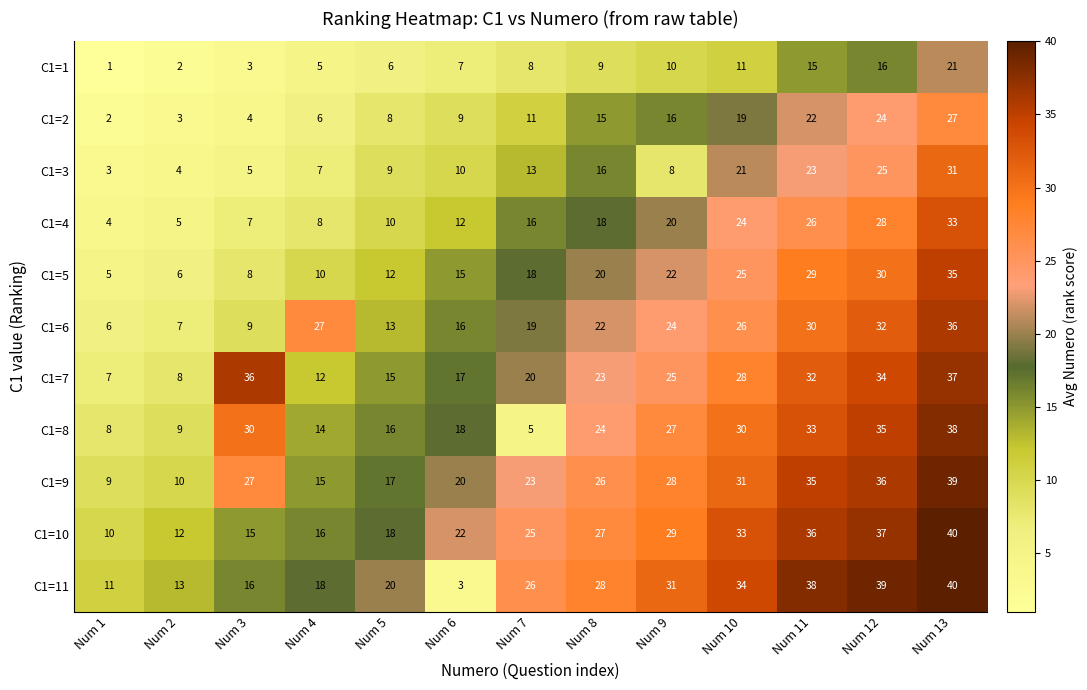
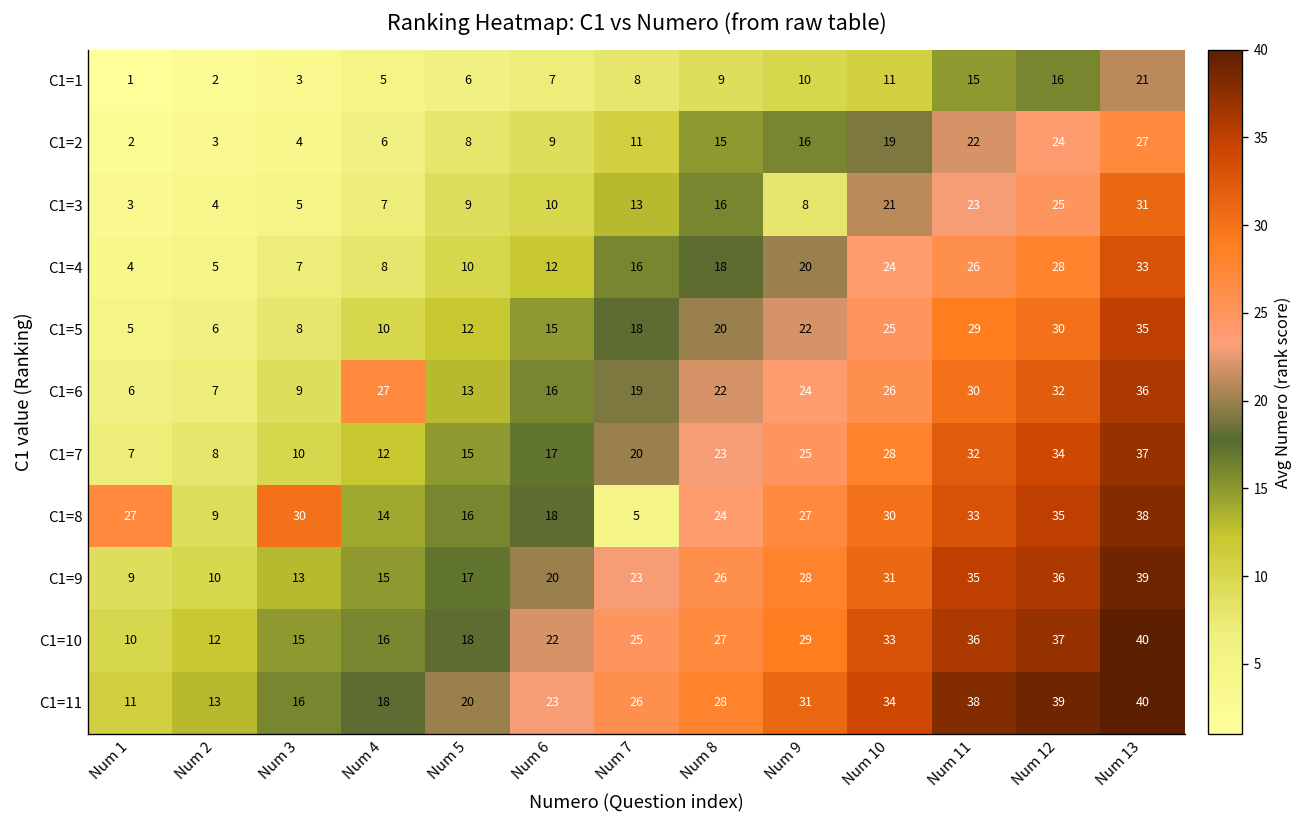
  {
    "C1=1": {
      "Num 1": 1,
      "Num 2": 2,
      "Num 3": 3,
      "Num 4": 5,
      "Num 5": 6,
      "Num 6": 7,
      "Num 7": 8,
      "Num 8": 9,
      "Num 9": 10,
      "Num 10": 11,
      "Num 11": 15,
      "Num 12": 16,
      "Num 13": 21
    },
    "C1=2": {
      "Num 1": 2,
      "Num 2": 3,
      "Num 3": 4,
      "Num 4": 6,
      "Num 5": 8,
      "Num 6": 9,
      "Num 7": 11,
      "Num 8": 15,
      "Num 9": 16,
      "Num 10": 19,
      "Num 11": 22,
      "Num 12": 24,
      "Num 13": 27
    },
    "C1=3": {
      "Num 1": 3,
      "Num 2": 4,
      "Num 3": 5,
      "Num 4": 7,
      "Num 5": 9,
      "Num 6": 10,
      "Num 7": 13,
      "Num 8": 16,
      "Num 9": 8,
      "Num 10": 21,
      "Num 11": 23,
      "Num 12": 25,
      "Num 13": 31
    },
    "C1=4": {
      "Num 1": 4,
      "Num 2": 5,
      "Num 3": 7,
      "Num 4": 8,
      "Num 5": 10,
      "Num 6": 12,
      "Num 7": 16,
      "Num 8": 18,
      "Num 9": 20,
      "Num 10": 24,
      "Num 11": 26,
      "Num 12": 28,
      "Num 13": 33
    },
    "C1=5": {
      "Num 1": 5,
      "Num 2": 6,
      "Num 3": 8,
      "Num 4": 10,
      "Num 5": 12,
      "Num 6": 15,
      "Num 7": 18,
      "Num 8": 20,
      "Num 9": 22,
      "Num 10": 25,
      "Num 11": 29,
      "Num 12": 30,
      "Num 13": 35
    },
    "C1=6": {
      "Num 1": 6,
      "Num 2": 7,
      "Num 3": 9,
      "Num 4": 27,
      "Num 5": 13,
      "Num 6": 16,
      "Num 7": 19,
      "Num 8": 22,
      "Num 9": 24,
      "Num 10": 26,
      "Num 11": 30,
      "Num 12": 32,
      "Num 13": 36
    },
    "C1=7": {
      "Num 1": 7,
      "Num 2": 8,
-     "Num 3": 36,
+     "Num 3": 10,
      "Num 4": 12,
      "Num 5": 15,
      "Num 6": 17,
      "Num 7": 20,
      "Num 8": 23,
      "Num 9": 25,
      "Num 10": 28,
      "Num 11": 32,
      "Num 12": 34,
      "Num 13": 37
    },
    "C1=8": {
-     "Num 1": 8,
+     "Num 1": 27,
      "Num 2": 9,
      "Num 3": 30,
      "Num 4": 14,
      "Num 5": 16,
      "Num 6": 18,
      "Num 7": 5,
      "Num 8": 24,
      "Num 9": 27,
      "Num 10": 30,
      "Num 11": 33,
      "Num 12": 35,
      "Num 13": 38
    },
    "C1=9": {
      "Num 1": 9,
      "Num 2": 10,
-     "Num 3": 27,
+     "Num 3": 13,
      "Num 4": 15,
      "Num 5": 17,
      "Num 6": 20,
      "Num 7": 23,
      "Num 8": 26,
      "Num 9": 28,
      "Num 10": 31,
      "Num 11": 35,
      "Num 12": 36,
      "Num 13": 39
    },
    "C1=10": {
      "Num 1": 10,
      "Num 2": 12,
      "Num 3": 15,
      "Num 4": 16,
      "Num 5": 18,
      "Num 6": 22,
      "Num 7": 25,
      "Num 8": 27,
      "Num 9": 29,
      "Num 10": 33,
      "Num 11": 36,
      "Num 12": 37,
      "Num 13": 40
    },
    "C1=11": {
      "Num 1": 11,
      "Num 2": 13,
      "Num 3": 16,
      "Num 4": 18,
      "Num 5": 20,
-     "Num 6": 3,
+     "Num 6": 23,
      "Num 7": 26,
      "Num 8": 28,
      "Num 9": 31,
      "Num 10": 34,
      "Num 11": 38,
      "Num 12": 39,
      "Num 13": 40
    }
  }
